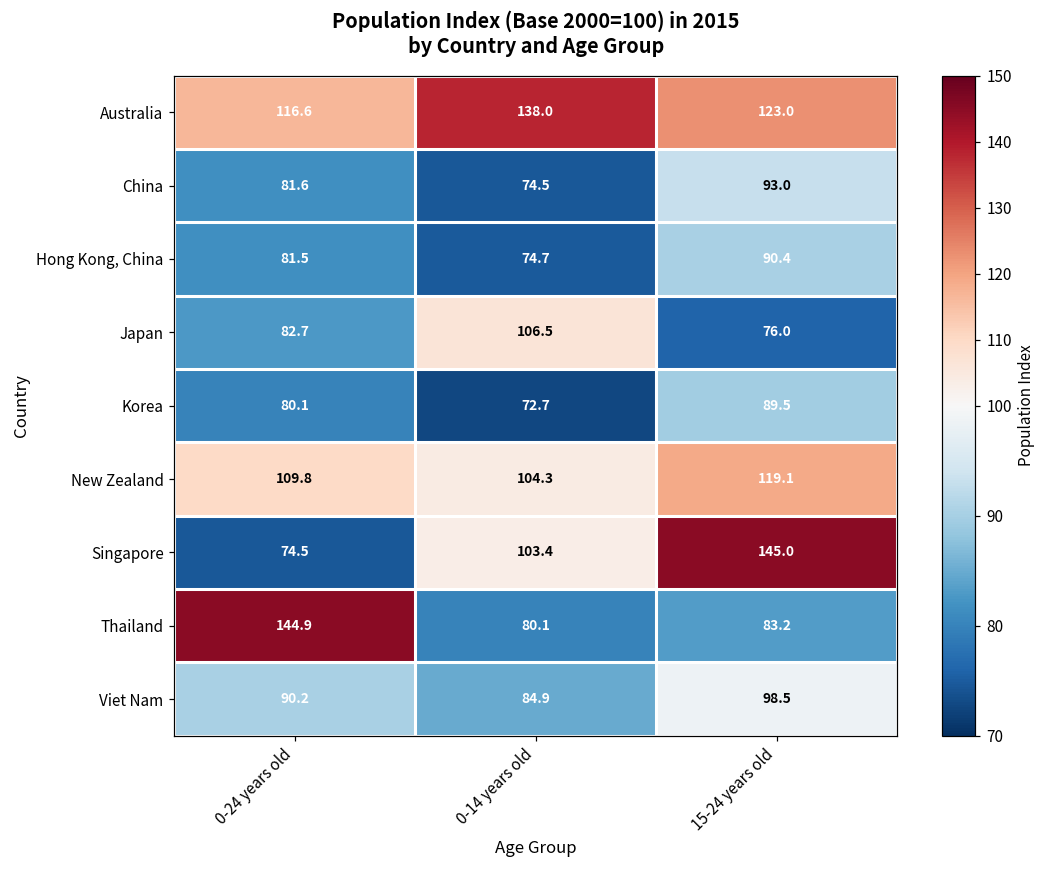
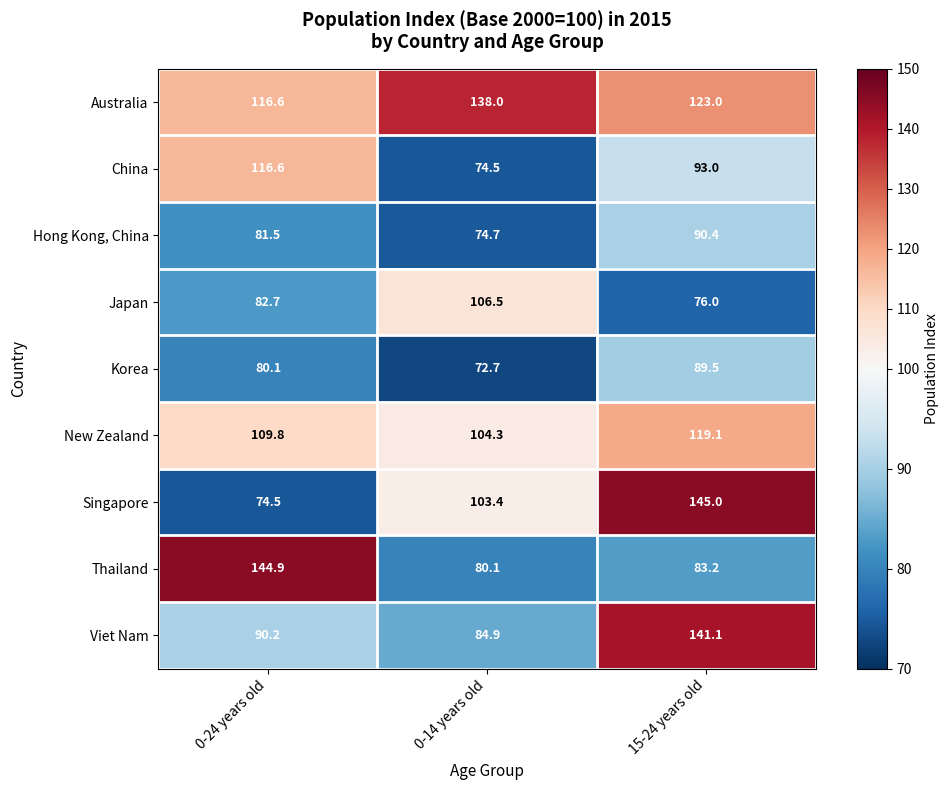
  {
    "Australia": {
      "0-24 years old": 116.6,
      "0-14 years old": 138.0,
      "15-24 years old": 123.0
    },
    "China": {
-     "0-24 years old": 81.6,
+     "0-24 years old": 116.6,
      "0-14 years old": 74.5,
      "15-24 years old": 93.0
    },
    "Hong Kong, China": {
      "0-24 years old": 81.5,
      "0-14 years old": 74.7,
      "15-24 years old": 90.4
    },
    "Japan": {
      "0-24 years old": 82.7,
      "0-14 years old": 106.5,
      "15-24 years old": 76.0
    },
    "Korea": {
      "0-24 years old": 80.1,
      "0-14 years old": 72.7,
      "15-24 years old": 89.5
    },
    "New Zealand": {
      "0-24 years old": 109.8,
      "0-14 years old": 104.3,
      "15-24 years old": 119.1
    },
    "Singapore": {
      "0-24 years old": 74.5,
      "0-14 years old": 103.4,
      "15-24 years old": 145.0
    },
    "Thailand": {
      "0-24 years old": 144.9,
      "0-14 years old": 80.1,
      "15-24 years old": 83.2
    },
    "Viet Nam": {
      "0-24 years old": 90.2,
      "0-14 years old": 84.9,
-     "15-24 years old": 98.5
+     "15-24 years old": 141.1
    }
  }
